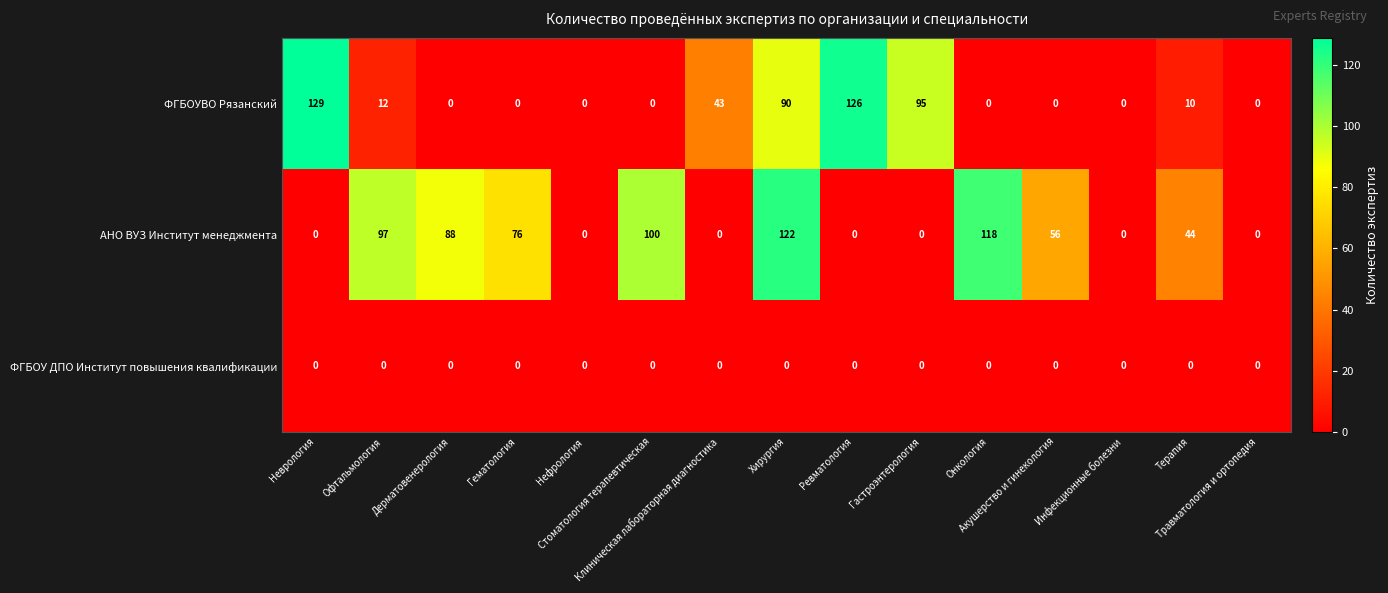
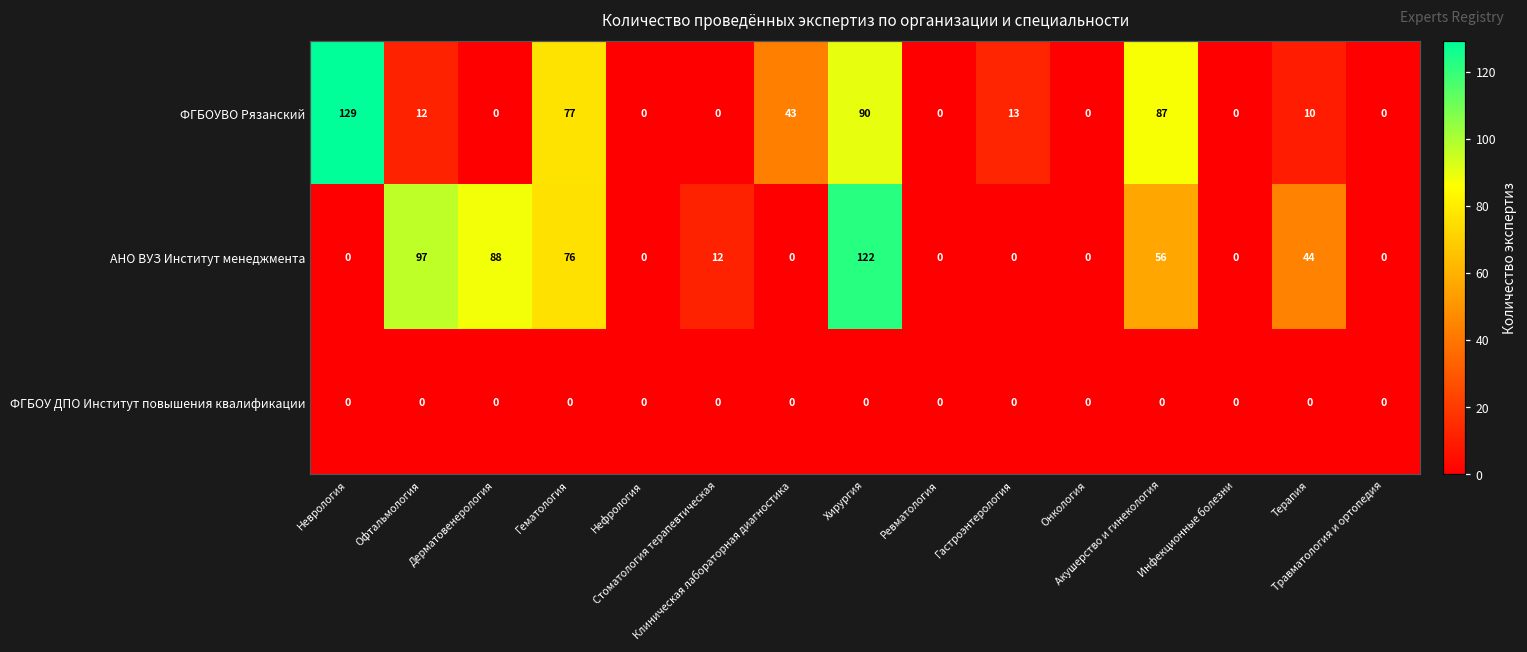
  {
    "ФГБОУВО Рязанский": {
      "Неврология": 129,
      "Офтальмология": 12,
      "Дерматовенерология": 0,
-     "Гематология": 0,
+     "Гематология": 77,
      "Нефрология": 0,
      "Стоматология терапевтическая": 0,
      "Клиническая лабораторная диагностика": 43,
      "Хирургия": 90,
-     "Ревматология": 126,
-     "Гастроэнтерология": 95,
+     "Ревматология": 0,
+     "Гастроэнтерология": 13,
      "Онкология": 0,
-     "Акушерство и гинекология": 0,
+     "Акушерство и гинекология": 87,
      "Инфекционные болезни": 0,
      "Терапия": 10,
      "Травматология и ортопедия": 0
    },
    "АНО ВУЗ Институт менеджмента": {
      "Неврология": 0,
      "Офтальмология": 97,
      "Дерматовенерология": 88,
      "Гематология": 76,
      "Нефрология": 0,
-     "Стоматология терапевтическая": 100,
+     "Стоматология терапевтическая": 12,
      "Клиническая лабораторная диагностика": 0,
      "Хирургия": 122,
      "Ревматология": 0,
      "Гастроэнтерология": 0,
-     "Онкология": 118,
+     "Онкология": 0,
      "Акушерство и гинекология": 56,
      "Инфекционные болезни": 0,
      "Терапия": 44,
      "Травматология и ортопедия": 0
    },
    "ФГБОУ ДПО Институт повышения квалификации": {
      "Неврология": 0,
      "Офтальмология": 0,
      "Дерматовенерология": 0,
      "Гематология": 0,
      "Нефрология": 0,
      "Стоматология терапевтическая": 0,
      "Клиническая лабораторная диагностика": 0,
      "Хирургия": 0,
      "Ревматология": 0,
      "Гастроэнтерология": 0,
      "Онкология": 0,
      "Акушерство и гинекология": 0,
      "Инфекционные болезни": 0,
      "Терапия": 0,
      "Травматология и ортопедия": 0
    }
  }
